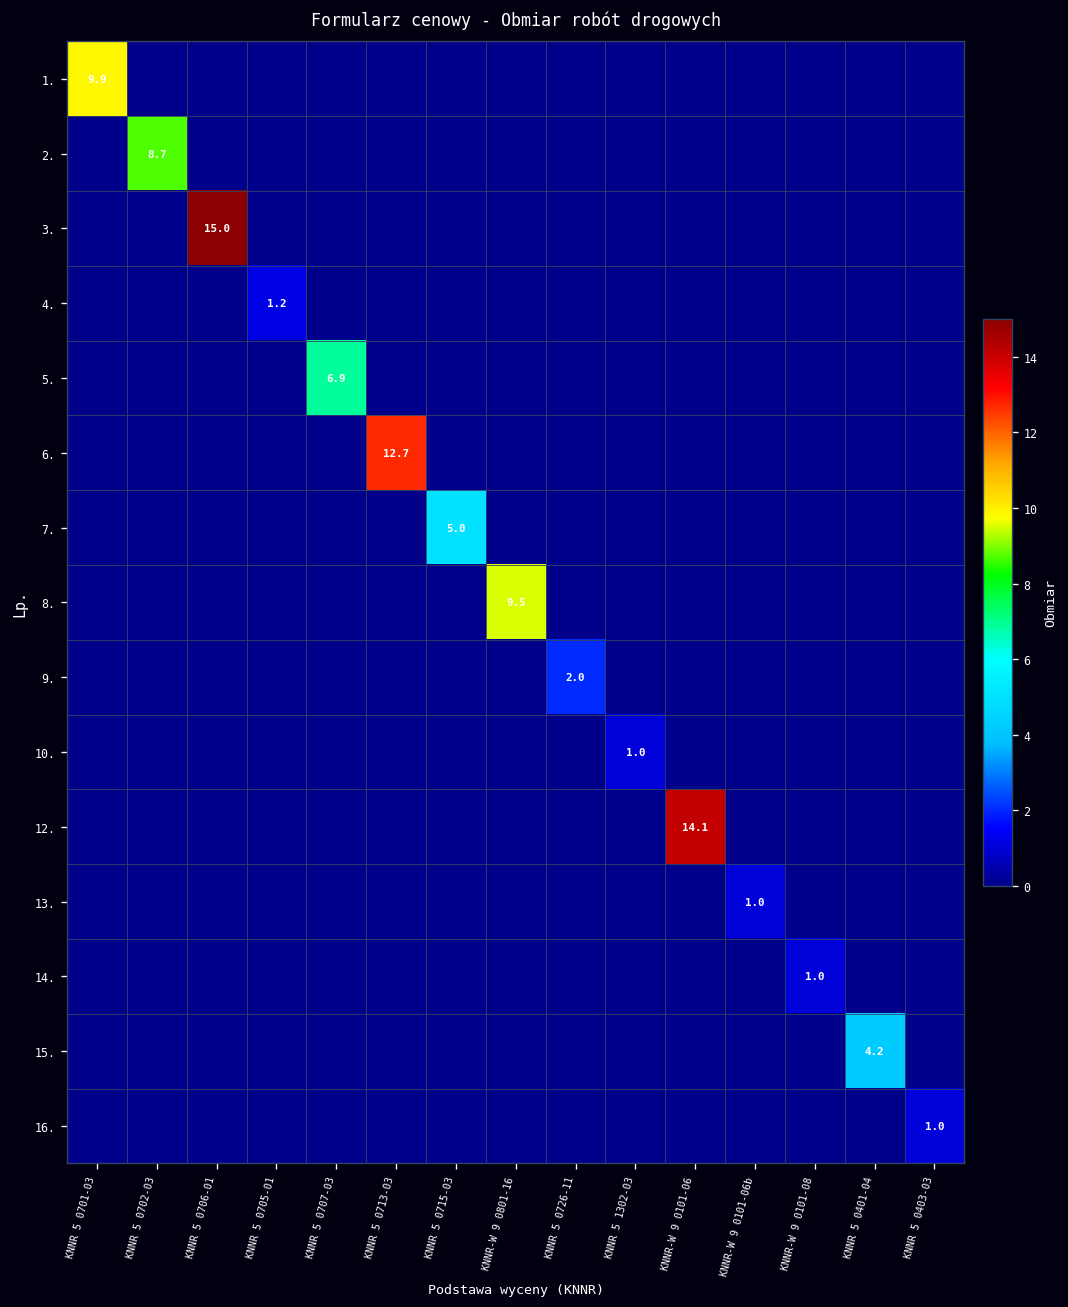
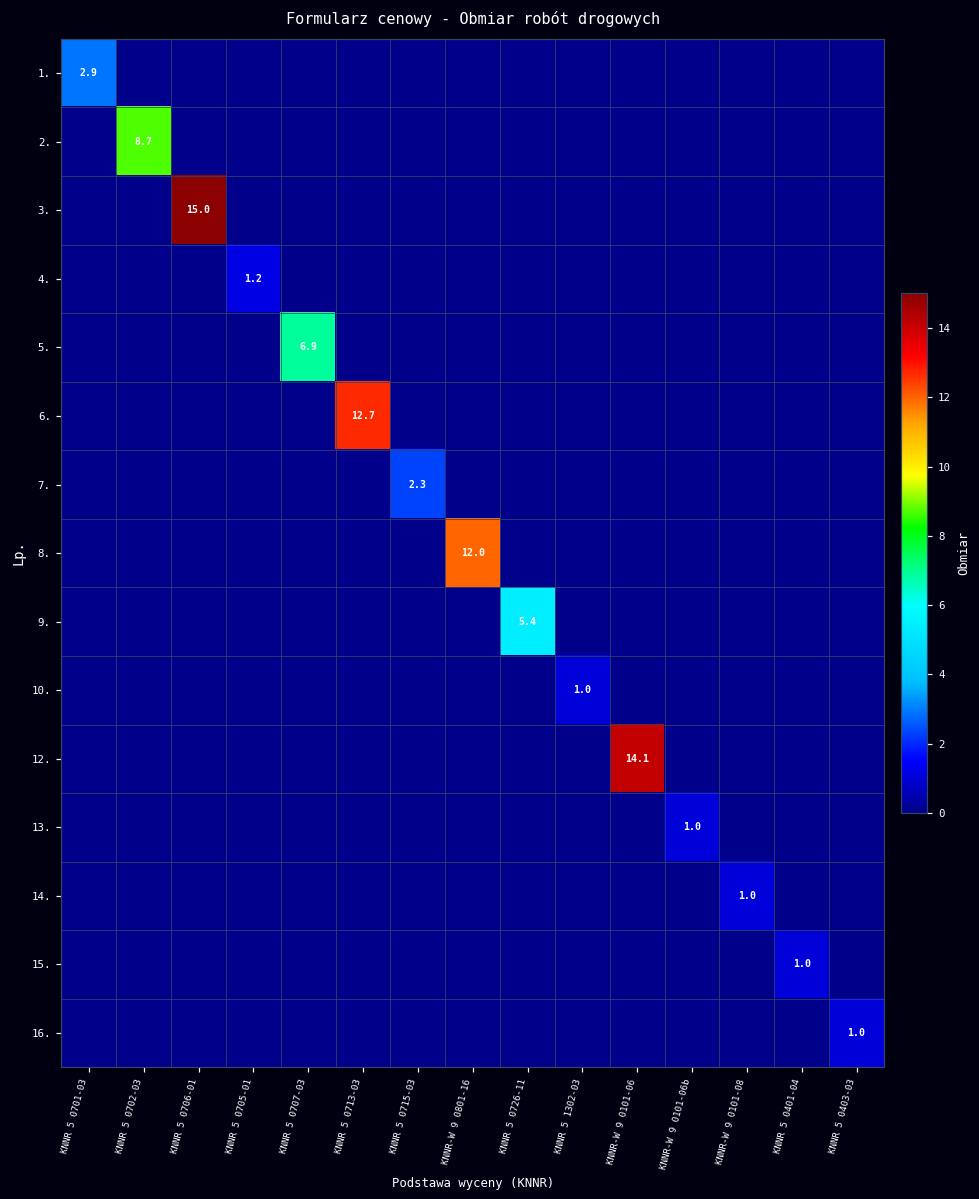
  {
    "1.": {
-     "KNNR 5 0701-03": 9.9
+     "KNNR 5 0701-03": 2.9
    },
    "2.": {
      "KNNR 5 0702-03": 8.7
    },
    "3.": {
      "KNNR 5 0706-01": 15.0
    },
    "4.": {
      "KNNR 5 0705-01": 1.2
    },
    "5.": {
      "KNNR 5 0707-03": 6.9
    },
    "6.": {
      "KNNR 5 0713-03": 12.7
    },
    "7.": {
-     "KNNR 5 0715-03": 5.0
+     "KNNR 5 0715-03": 2.3
    },
    "8.": {
-     "KNNR-W 9 0801-16": 9.5
+     "KNNR-W 9 0801-16": 12.0
    },
    "9.": {
-     "KNNR 5 0726-11": 2.0
+     "KNNR 5 0726-11": 5.4
    },
    "10.": {
      "KNNR 5 1302-03": 1.0
    },
    "12.": {
      "KNNR-W 9 0101-06": 14.1
    },
    "13.": {
      "KNNR-W 9 0101-06b": 1.0
    },
    "14.": {
      "KNNR-W 9 0101-08": 1.0
    },
    "15.": {
-     "KNNR 5 0401-04": 4.2
+     "KNNR 5 0401-04": 1.0
    },
    "16.": {
      "KNNR 5 0403-03": 1.0
    }
  }
